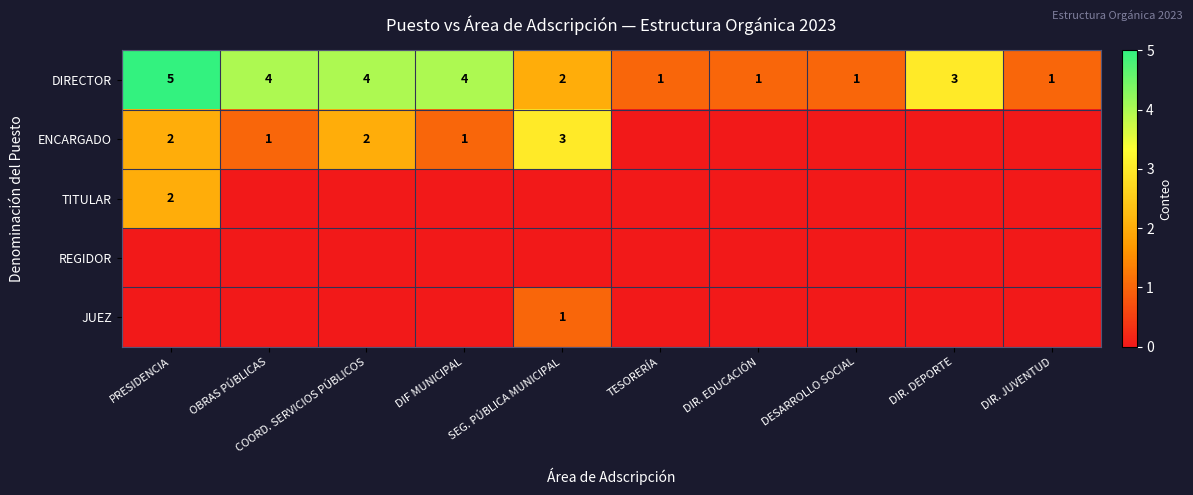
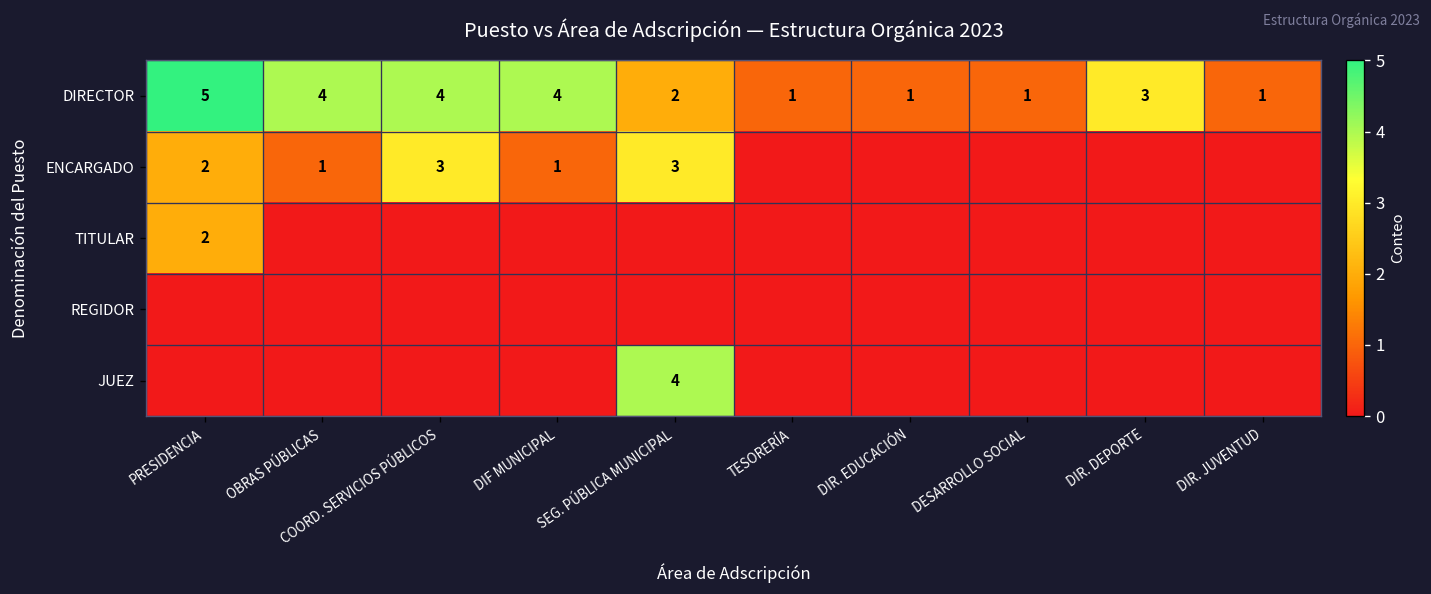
  {
    "DIRECTOR": {
      "PRESIDENCIA": 5,
      "OBRAS PÚBLICAS": 4,
      "COORD. SERVICIOS PÚBLICOS": 4,
      "DIF MUNICIPAL": 4,
      "SEG. PÚBLICA MUNICIPAL": 2,
      "TESORERÍA": 1,
      "DIR. EDUCACIÓN": 1,
      "DESARROLLO SOCIAL": 1,
      "DIR. DEPORTE": 3,
      "DIR. JUVENTUD": 1
    },
    "ENCARGADO": {
      "PRESIDENCIA": 2,
      "OBRAS PÚBLICAS": 1,
-     "COORD. SERVICIOS PÚBLICOS": 2,
+     "COORD. SERVICIOS PÚBLICOS": 3,
      "DIF MUNICIPAL": 1,
      "SEG. PÚBLICA MUNICIPAL": 3
    },
    "TITULAR": {
      "PRESIDENCIA": 2
    },
    "JUEZ": {
-     "SEG. PÚBLICA MUNICIPAL": 1
+     "SEG. PÚBLICA MUNICIPAL": 4
    }
  }
